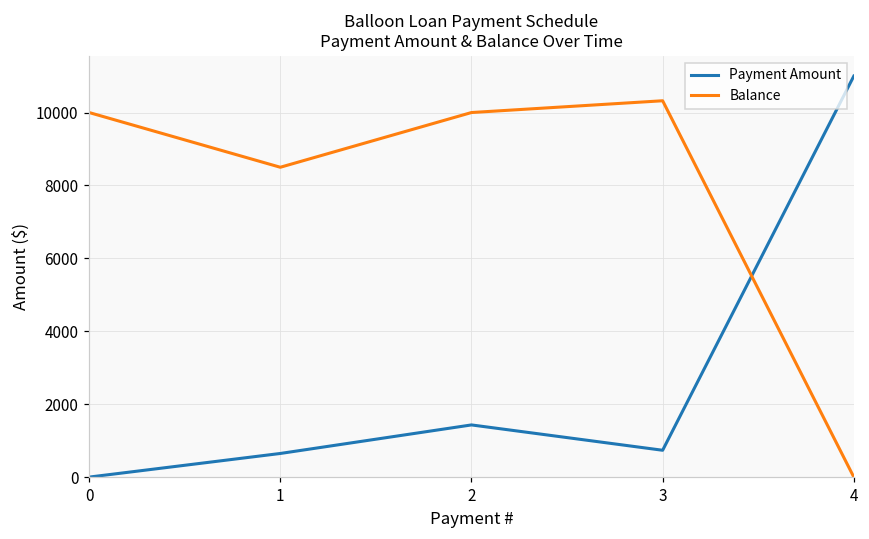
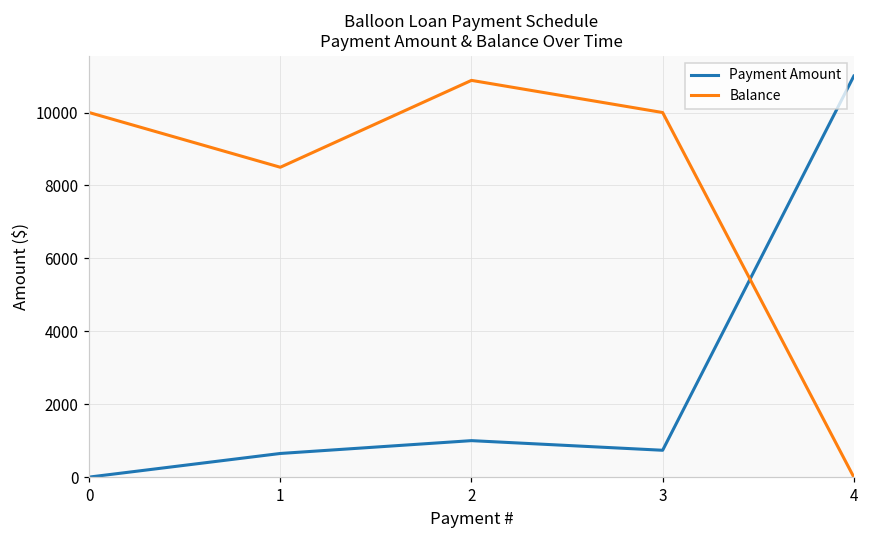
  {
    "Payment Amount": {
      "0": 0,
      "1": 600,
-     "2": 1400,
+     "2": 1000,
      "3": 700,
      "4": 11000
    },
    "Balance": {
      "0": 10000,
      "1": 8500,
-     "2": 10000,
-     "3": 10300,
+     "2": 10900,
+     "3": 10000,
      "4": 0
    }
  }
